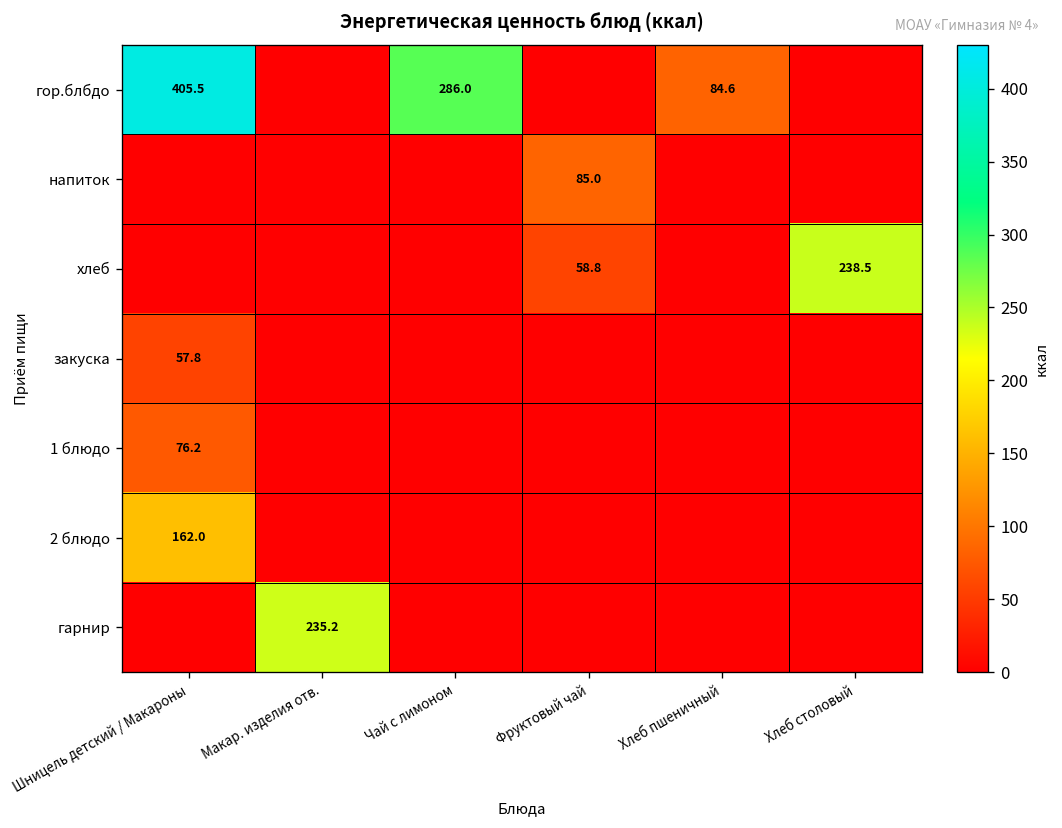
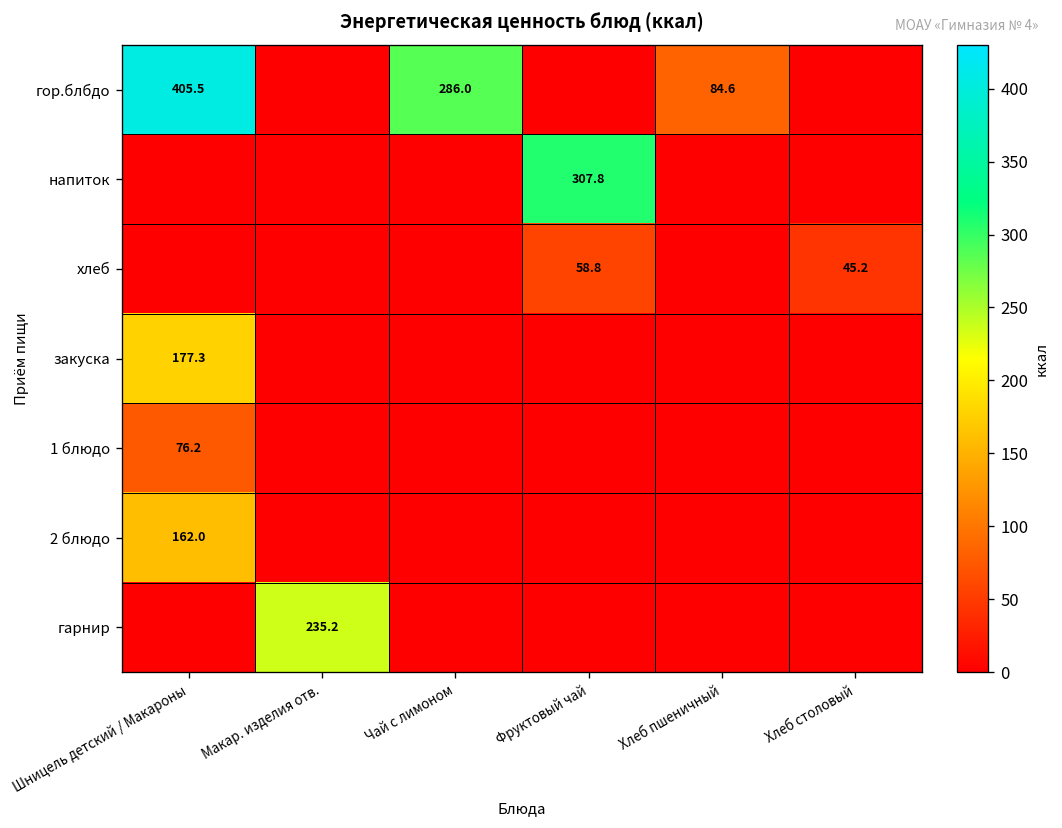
  {
    "гор.блбдо": {
      "Шницель детский / Макароны": 405.5,
      "Чай с лимоном": 286.0,
      "Хлеб пшеничный": 84.6
    },
    "напиток": {
-     "Фруктовый чай": 85.0
+     "Фруктовый чай": 307.8
    },
    "хлеб": {
      "Фруктовый чай": 58.8,
-     "Хлеб столовый": 238.5
+     "Хлеб столовый": 45.2
    },
    "закуска": {
-     "Шницель детский / Макароны": 57.8
+     "Шницель детский / Макароны": 177.3
    },
    "1 блюдо": {
      "Шницель детский / Макароны": 76.2
    },
    "2 блюдо": {
      "Шницель детский / Макароны": 162.0
    },
    "гарнир": {
      "Макар. изделия отв.": 235.2
    }
  }
